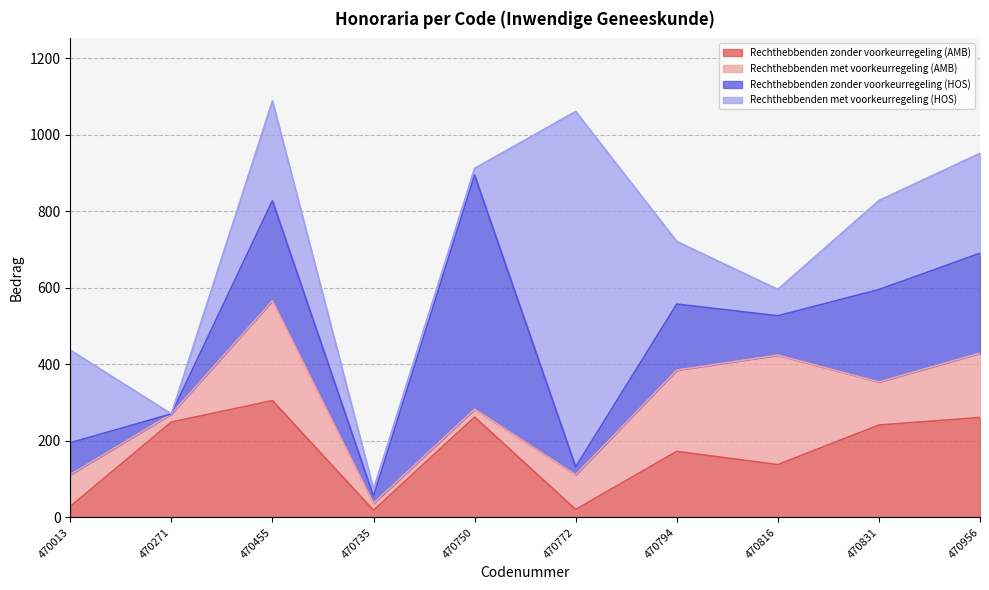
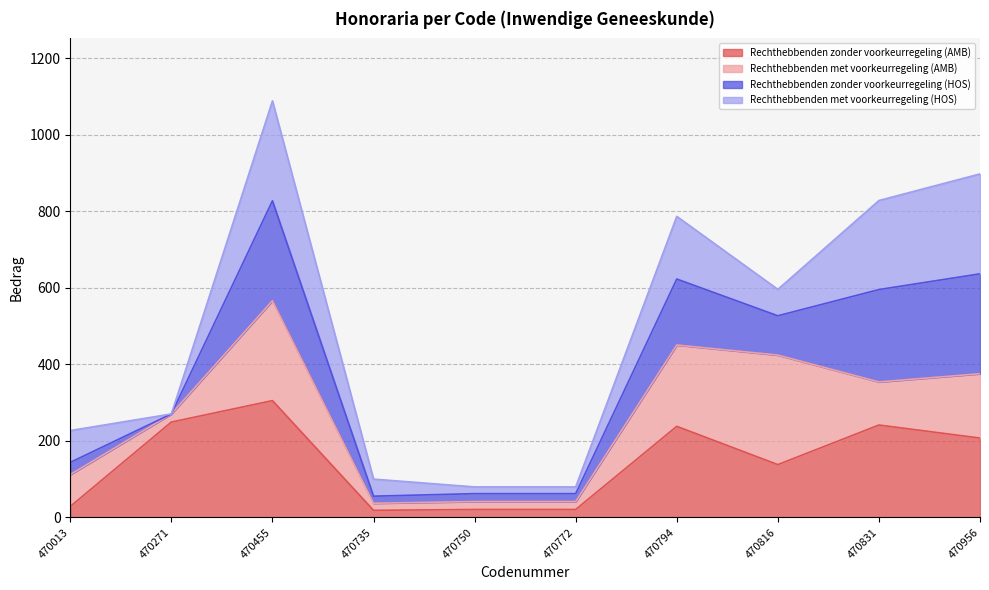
  {
    "Rechthebbenden zonder voorkeurregeling (AMB)": {
      "470013": 30,
      "470271": 250,
      "470455": 310,
      "470735": 20,
-     "470750": 260,
+     "470750": 20,
      "470772": 20,
-     "470794": 170,
+     "470794": 240,
      "470816": 140,
      "470831": 240,
-     "470956": 260
+     "470956": 210
    },
    "Rechthebbenden met voorkeurregeling (AMB)": {
      "470013": 80,
      "470455": 260,
      "470735": 20,
      "470750": 20,
-     "470772": 90,
+     "470772": 20,
      "470794": 210,
      "470816": 290,
      "470831": 110,
      "470956": 170
    },
    "Rechthebbenden zonder voorkeurregeling (HOS)": {
-     "470013": 80,
+     "470013": 30,
      "470455": 260,
      "470735": 20,
-     "470750": 610,
+     "470750": 20,
      "470772": 20,
      "470794": 170,
      "470816": 100,
      "470831": 240,
      "470956": 260
    },
    "Rechthebbenden met voorkeurregeling (HOS)": {
-     "470013": 240,
+     "470013": 80,
      "470455": 260,
-     "470735": 20,
+     "470735": 40,
      "470750": 20,
-     "470772": 930,
+     "470772": 20,
      "470794": 160,
      "470816": 70,
      "470831": 230,
      "470956": 260
    }
  }
